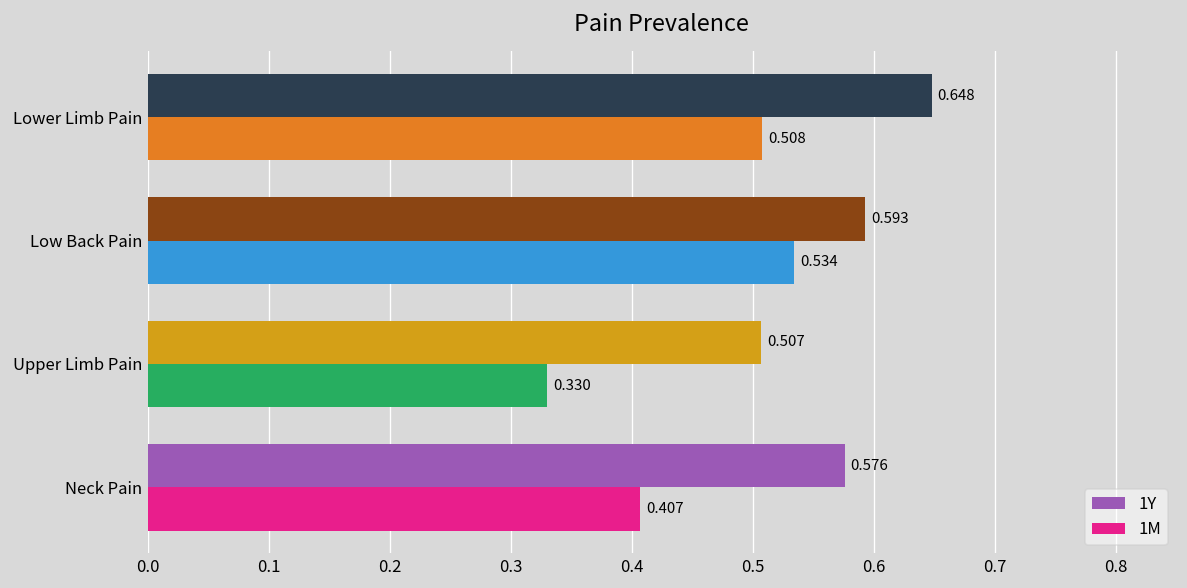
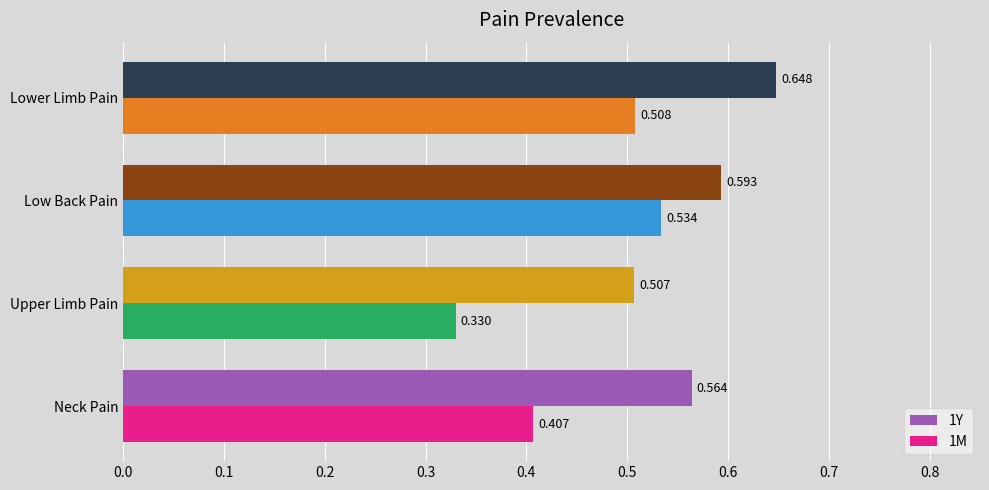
  {
    "1Y": {
      "Lower Limb Pain": 0.648,
      "Low Back Pain": 0.593,
      "Upper Limb Pain": 0.507,
-     "Neck Pain": 0.576
+     "Neck Pain": 0.564
    },
    "1M": {
      "Lower Limb Pain": 0.508,
      "Low Back Pain": 0.534,
      "Upper Limb Pain": 0.330,
      "Neck Pain": 0.407
    }
  }
